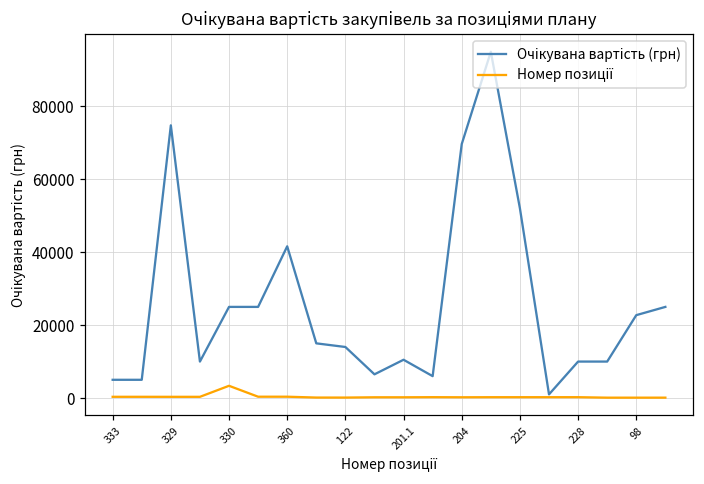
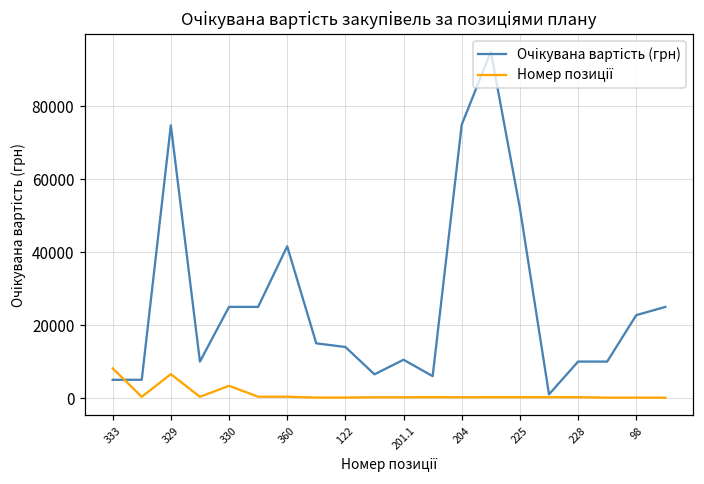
  {
    "Очікувана вартість (грн)": {
      "333": 5000,
      "329": 75000,
      "330": 25000,
      "360": 42000,
      "122": 14000,
      "201.1": 11000,
-     "204": 70000,
+     "204": 75000,
      "225": 52000,
      "228": 10000,
      "98": 23000
    },
    "Номер позиції": {
-     "333": 0,
-     "329": 0,
+     "333": 8000,
+     "329": 7000,
      "330": 3000,
      "360": 0,
      "122": 0,
      "201.1": 0,
      "204": 0,
      "225": 0,
      "228": 0,
      "98": 0
    }
  }
